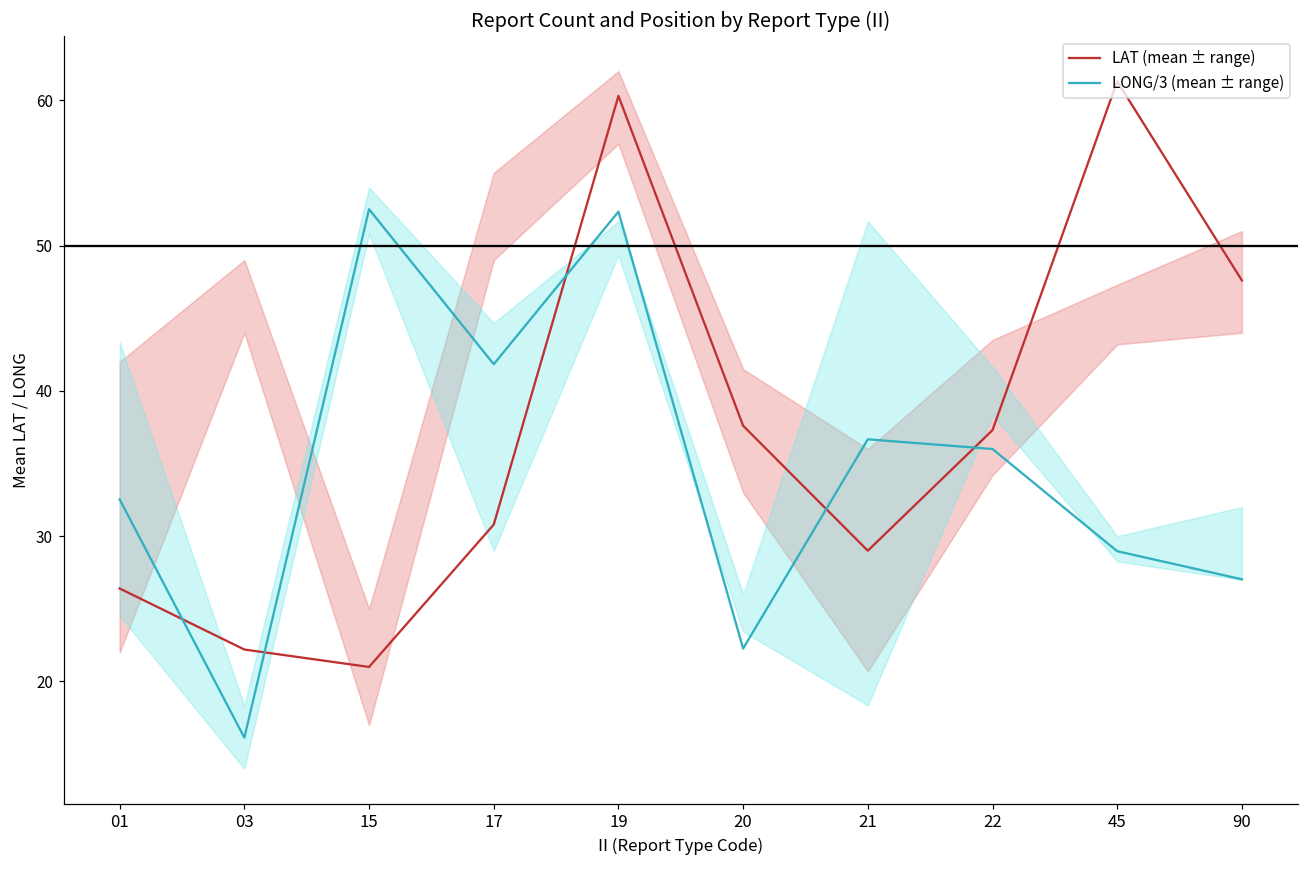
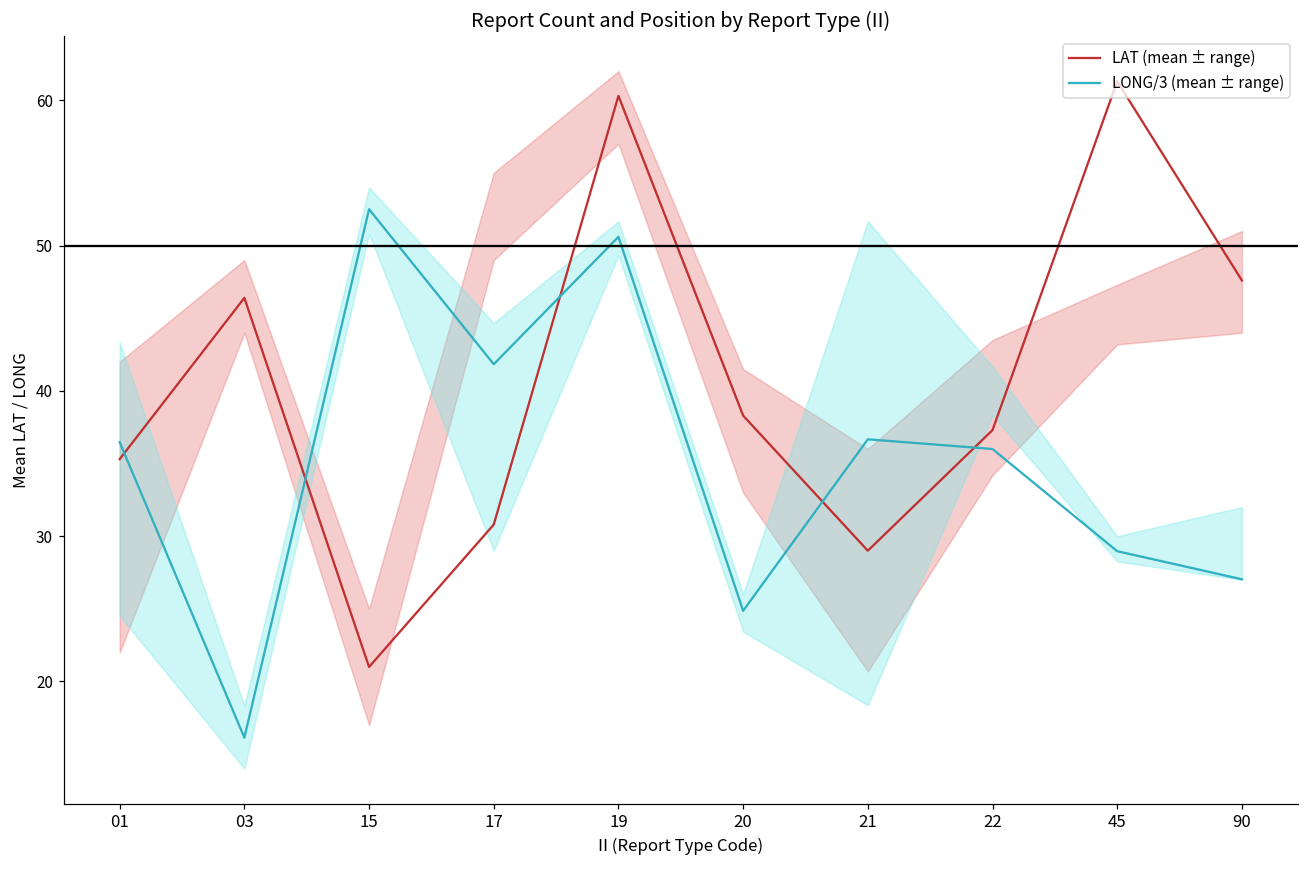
  {
    "LAT (mean ± range)": {
-     "01": 26.4,
-     "03": 22.2,
+     "01": 35.3,
+     "03": 46.4,
      "15": 21.0,
      "17": 30.8,
      "19": 60.3,
-     "20": 37.6,
+     "20": 38.3,
      "21": 29.0,
      "22": 37.3,
      "90": 47.6
    },
    "LONG/3 (mean ± range)": {
-     "01": 32.5,
+     "01": 36.5,
      "03": 16.1,
      "15": 52.5,
      "17": 41.8,
-     "19": 52.3,
-     "20": 22.3,
+     "19": 50.6,
+     "20": 24.9,
      "21": 36.7,
      "22": 36.0,
      "45": 29.0,
      "90": 27.0
    }
  }
